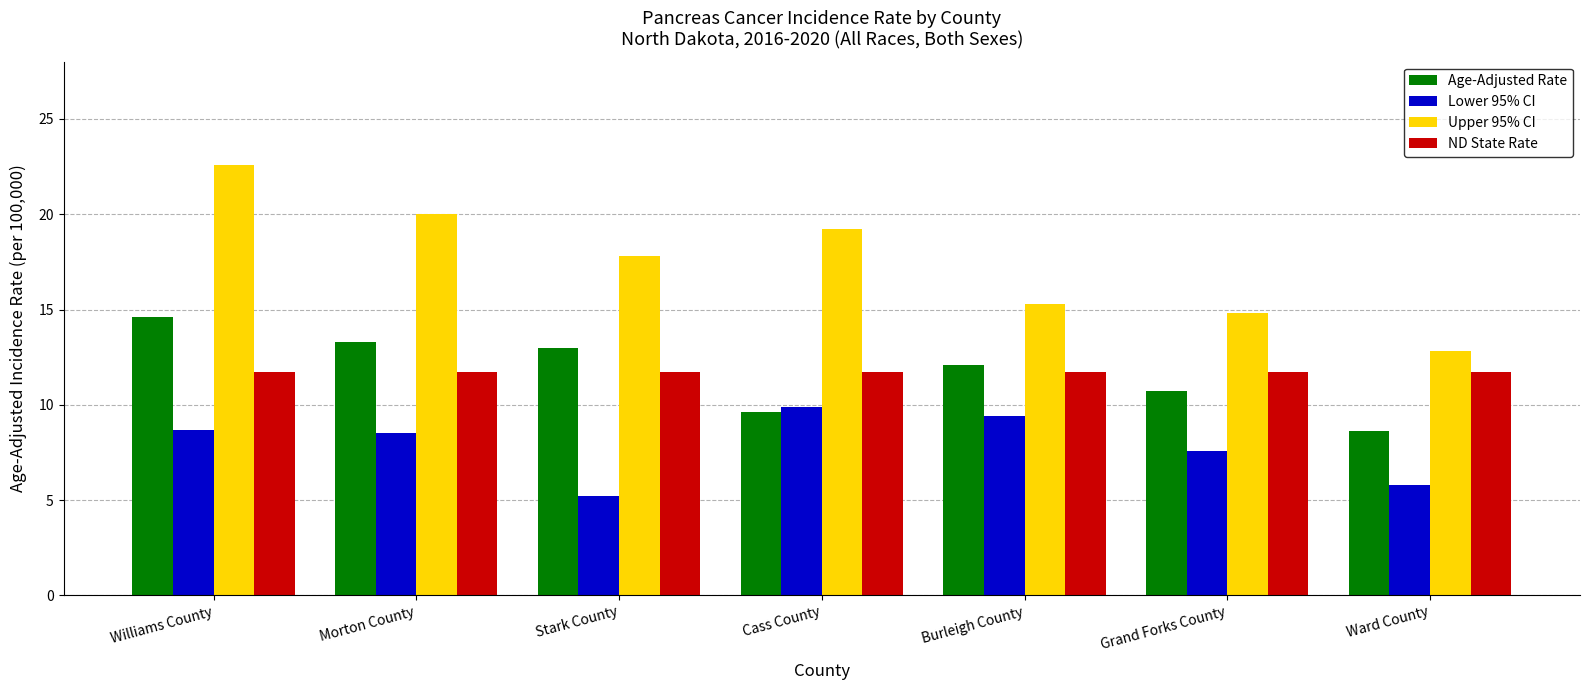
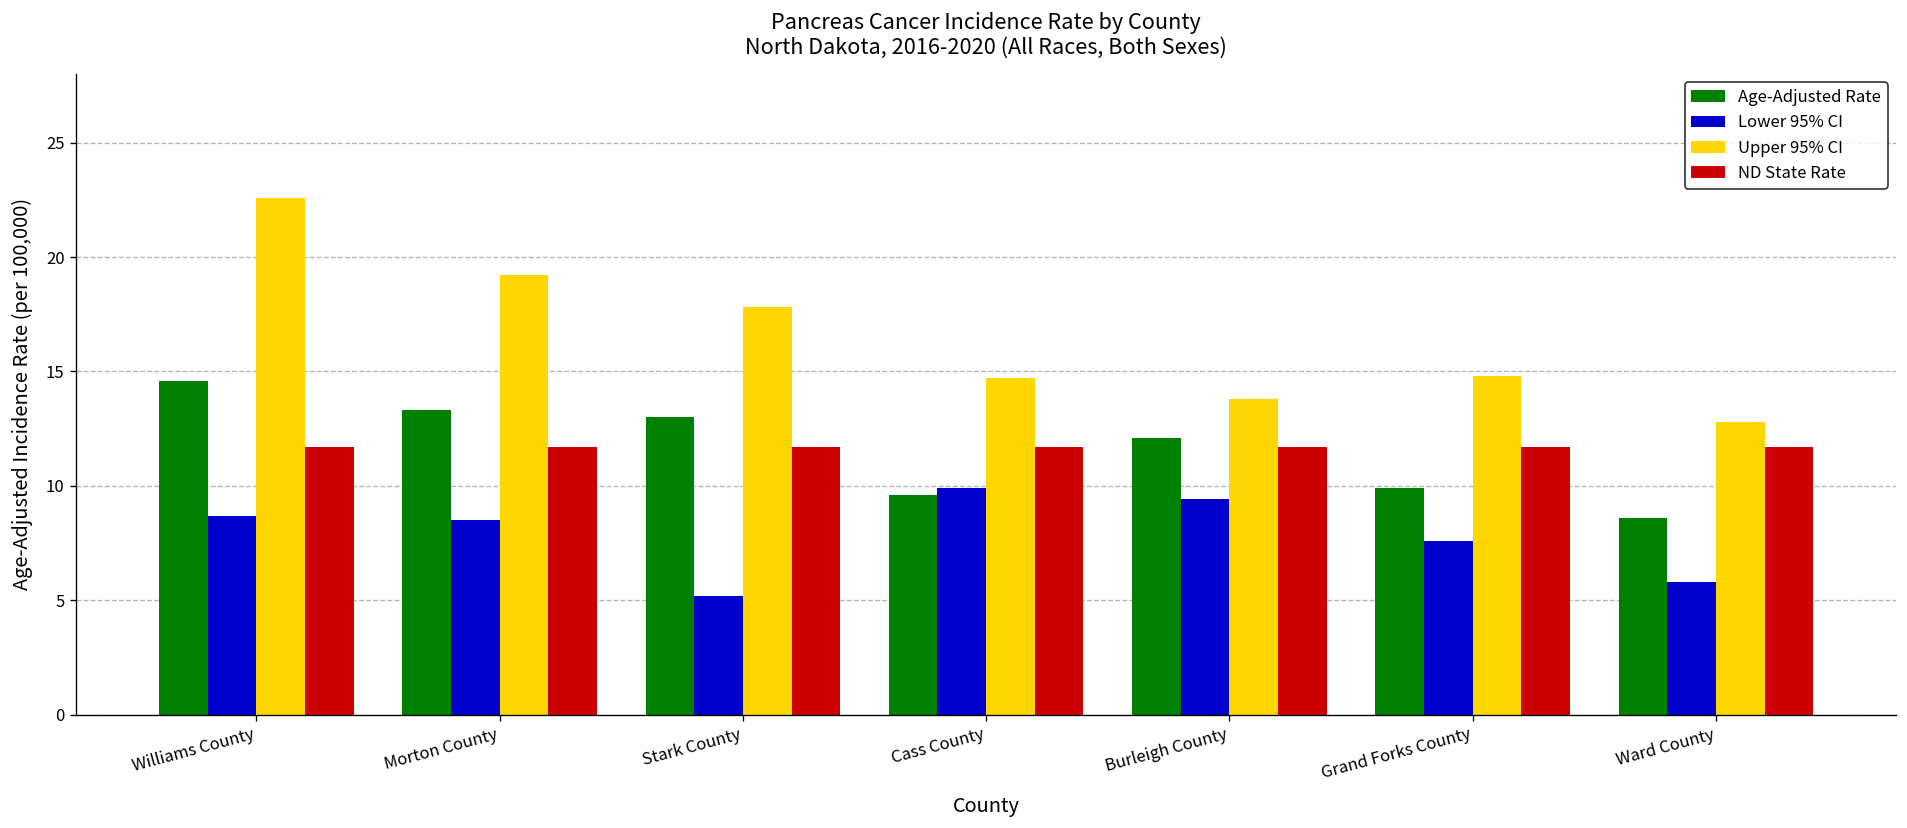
  {
    "Age-Adjusted Rate": {
      "Williams County": 14.6,
      "Morton County": 13.3,
      "Stark County": 13.0,
      "Cass County": 9.6,
      "Burleigh County": 12.1,
-     "Grand Forks County": 10.7,
+     "Grand Forks County": 9.9,
      "Ward County": 8.6
    },
    "Lower 95% CI": {
      "Williams County": 8.7,
      "Morton County": 8.5,
      "Stark County": 5.2,
      "Cass County": 9.9,
      "Burleigh County": 9.4,
      "Grand Forks County": 7.6,
      "Ward County": 5.8
    },
    "Upper 95% CI": {
      "Williams County": 22.6,
-     "Morton County": 20.0,
+     "Morton County": 19.2,
      "Stark County": 17.8,
-     "Cass County": 19.2,
-     "Burleigh County": 15.3,
+     "Cass County": 14.7,
+     "Burleigh County": 13.8,
      "Grand Forks County": 14.8,
      "Ward County": 12.8
    },
    "ND State Rate": {
      "Williams County": 11.7,
      "Morton County": 11.7,
      "Stark County": 11.7,
      "Cass County": 11.7,
      "Burleigh County": 11.7,
      "Grand Forks County": 11.7,
      "Ward County": 11.7
    }
  }
